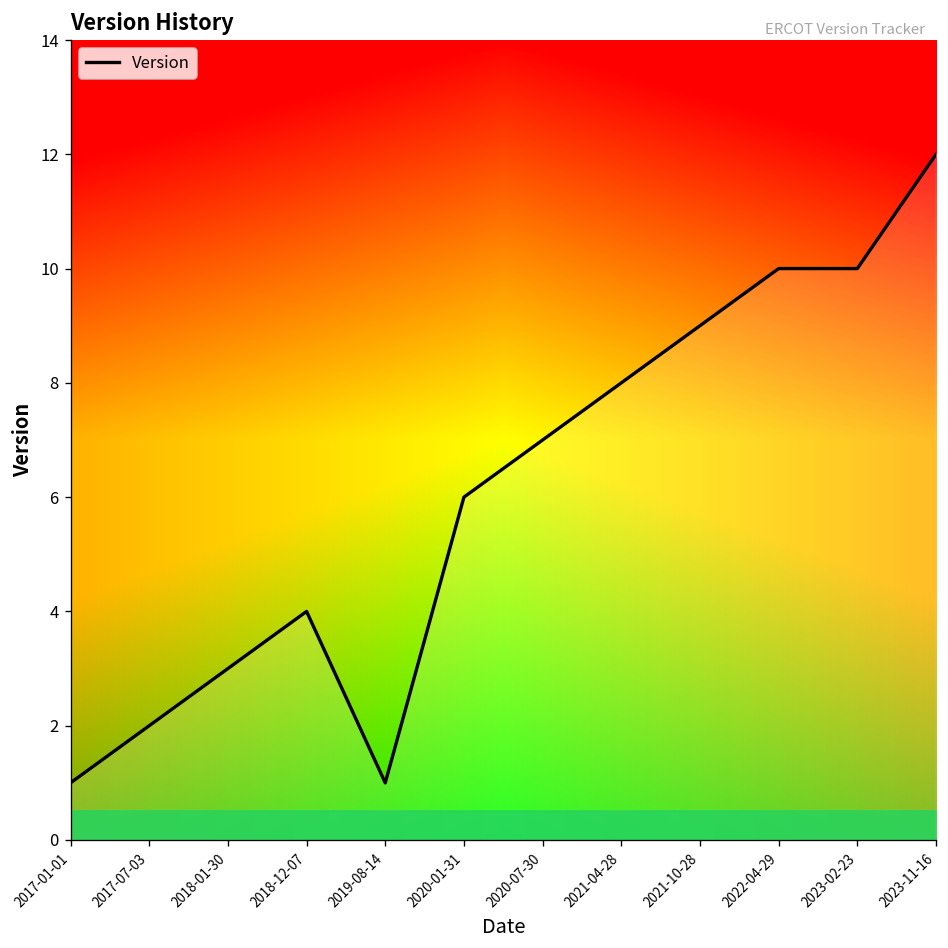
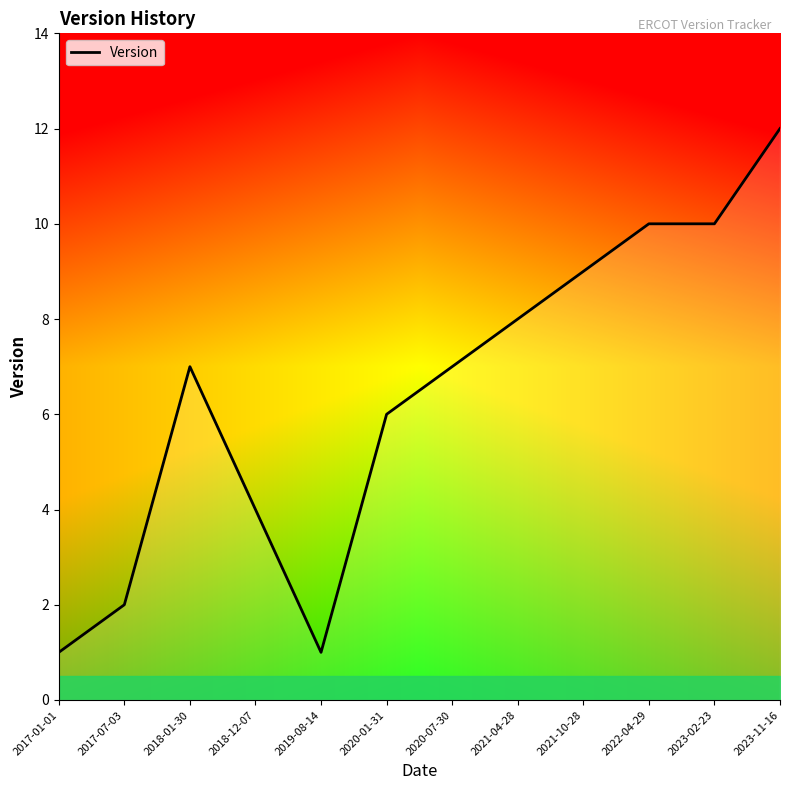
  {
    "Version": {
      "2017-01-01": 1,
      "2017-07-03": 2,
-     "2018-01-30": 3,
+     "2018-01-30": 7,
      "2018-12-07": 4,
      "2019-08-14": 1,
      "2020-01-31": 6,
      "2020-07-30": 7,
      "2021-04-28": 8,
      "2021-10-28": 9,
      "2022-04-29": 10,
      "2023-02-23": 10,
      "2023-11-16": 12
    }
  }
